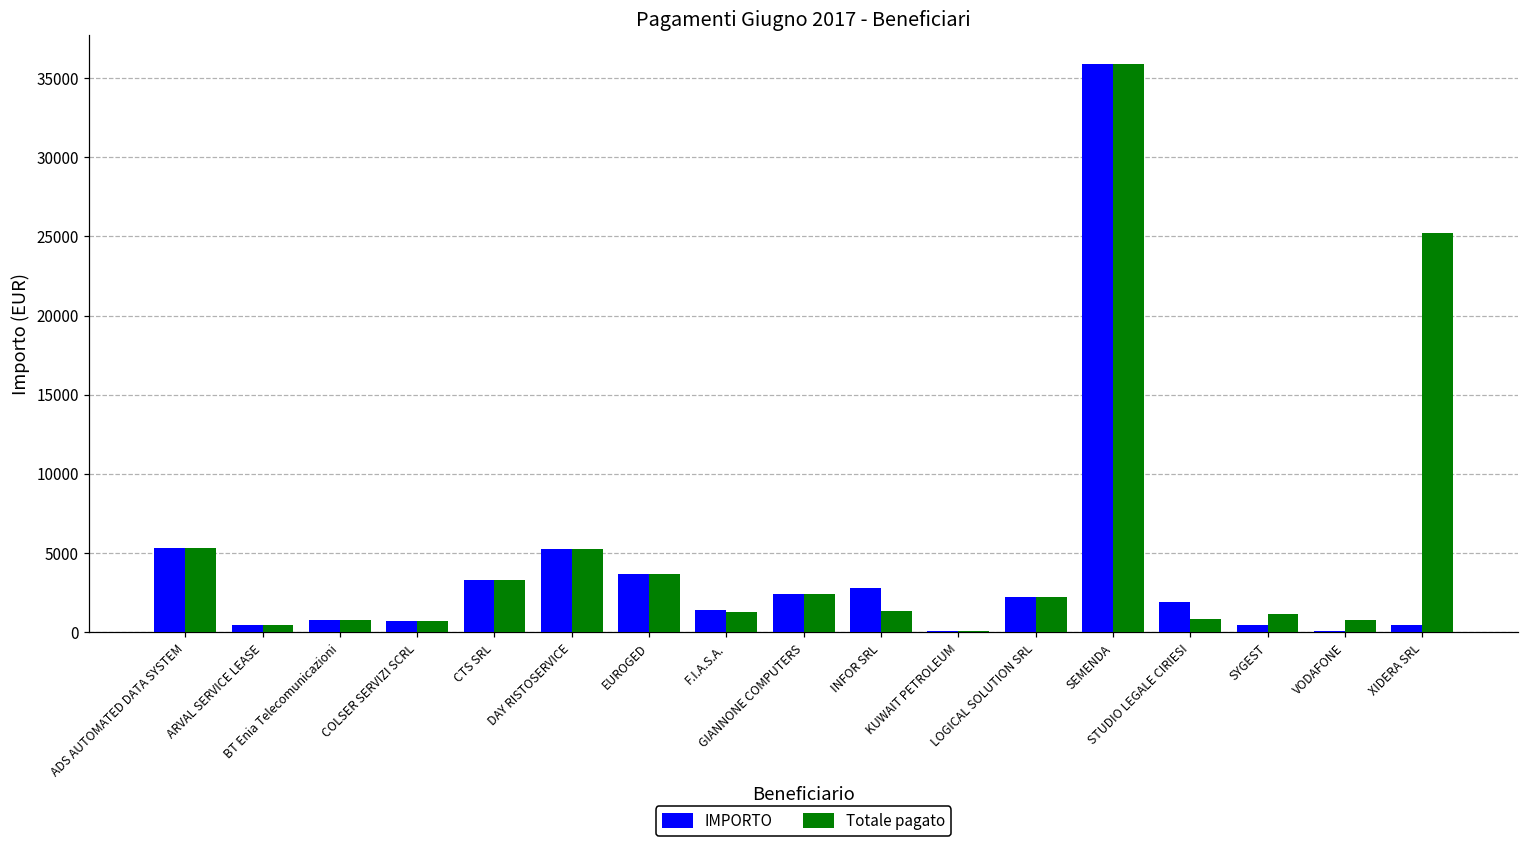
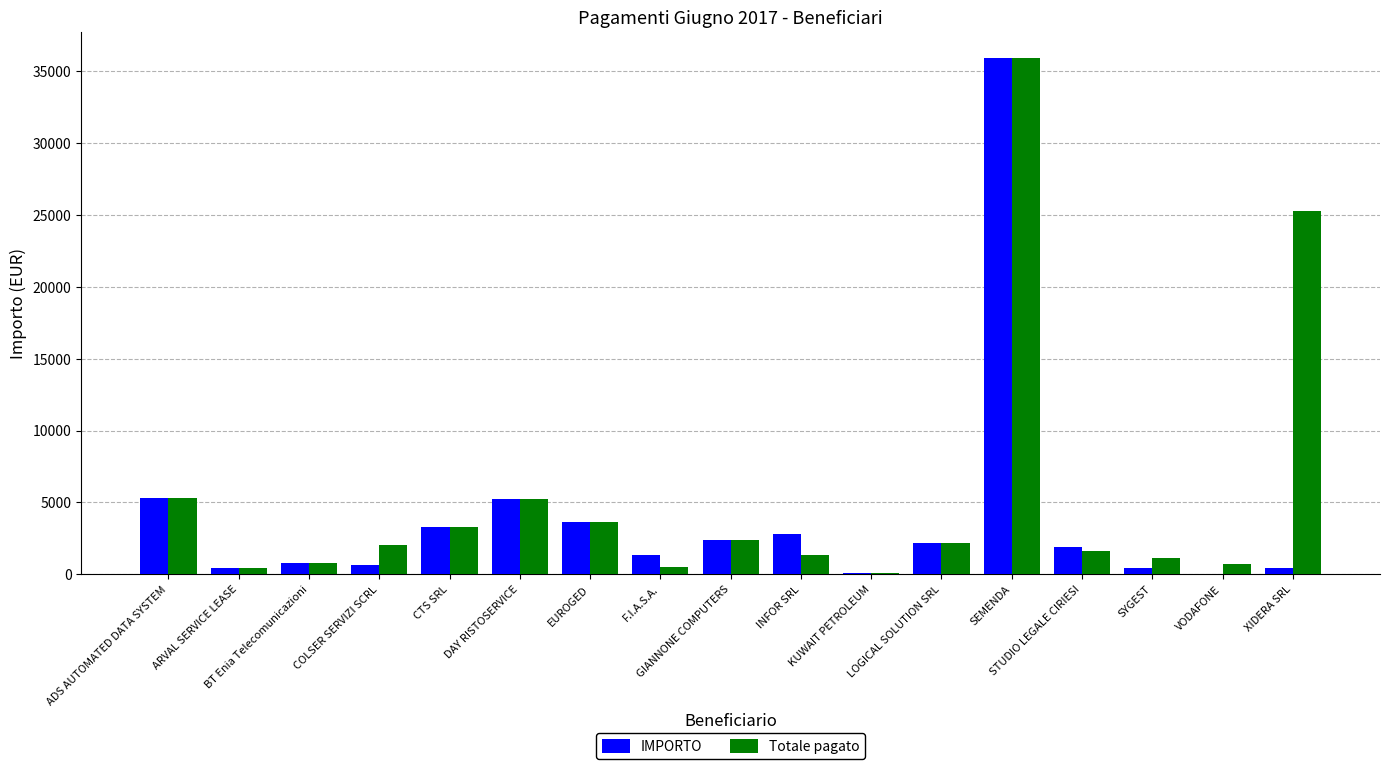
  {
    "IMPORTO": {
      "ADS AUTOMATED DATA SYSTEM": 5300,
      "ARVAL SERVICE LEASE": 400,
      "BT Enia Telecomunicazioni": 800,
      "COLSER SERVIZI SCRL": 700,
      "CTS SRL": 3300,
      "DAY RISTOSERVICE": 5300,
      "EUROGED": 3700,
      "F.I.A.S.A.": 1400,
      "GIANNONE COMPUTERS": 2400,
      "INFOR SRL": 2800,
      "LOGICAL SOLUTION SRL": 2200,
      "SEMENDA": 35900,
      "STUDIO LEGALE CIRIESI": 1900,
      "SYGEST": 500,
      "XIDERA SRL": 400
    },
    "Totale pagato": {
      "ADS AUTOMATED DATA SYSTEM": 5300,
      "ARVAL SERVICE LEASE": 400,
      "BT Enia Telecomunicazioni": 800,
-     "COLSER SERVIZI SCRL": 700,
+     "COLSER SERVIZI SCRL": 2000,
      "CTS SRL": 3300,
      "DAY RISTOSERVICE": 5300,
      "EUROGED": 3700,
-     "F.I.A.S.A.": 1300,
+     "F.I.A.S.A.": 500,
      "GIANNONE COMPUTERS": 2400,
      "INFOR SRL": 1300,
      "LOGICAL SOLUTION SRL": 2200,
      "SEMENDA": 35900,
-     "STUDIO LEGALE CIRIESI": 800,
+     "STUDIO LEGALE CIRIESI": 1600,
      "SYGEST": 1100,
      "VODAFONE": 700,
      "XIDERA SRL": 25200
    }
  }
